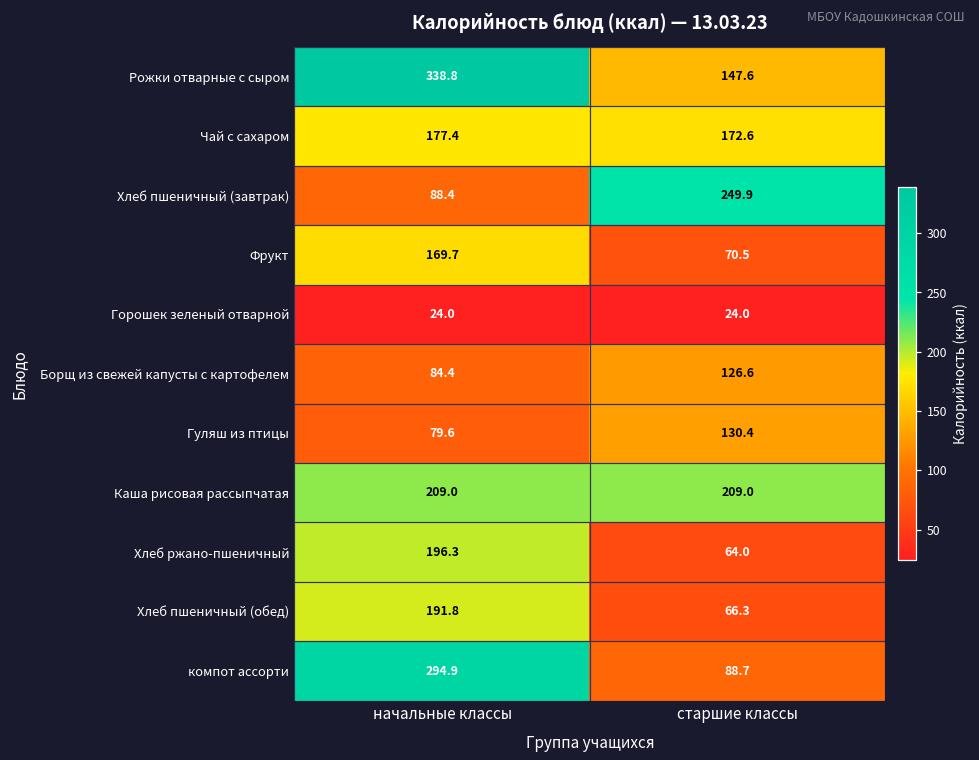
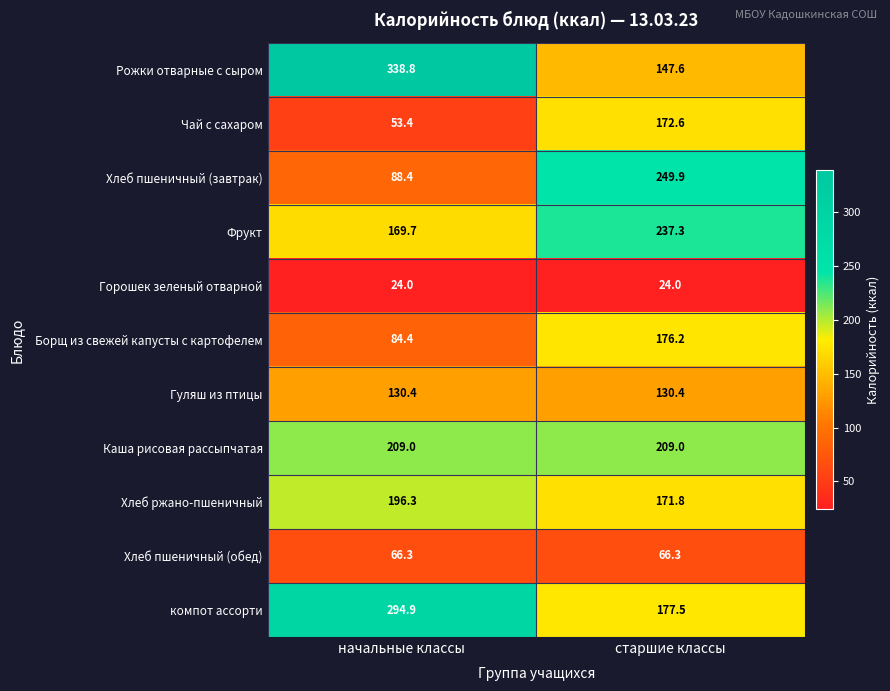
  {
    "Рожки отварные с сыром": {
      "начальные классы": 338.8,
      "старшие классы": 147.6
    },
    "Чай с сахаром": {
-     "начальные классы": 177.4,
+     "начальные классы": 53.4,
      "старшие классы": 172.6
    },
    "Хлеб пшеничный (завтрак)": {
      "начальные классы": 88.4,
      "старшие классы": 249.9
    },
    "Фрукт": {
      "начальные классы": 169.7,
-     "старшие классы": 70.5
+     "старшие классы": 237.3
    },
    "Горошек зеленый отварной": {
      "начальные классы": 24.0,
      "старшие классы": 24.0
    },
    "Борщ из свежей капусты с картофелем": {
      "начальные классы": 84.4,
-     "старшие классы": 126.6
+     "старшие классы": 176.2
    },
    "Гуляш из птицы": {
-     "начальные классы": 79.6,
+     "начальные классы": 130.4,
      "старшие классы": 130.4
    },
    "Каша рисовая рассыпчатая": {
      "начальные классы": 209.0,
      "старшие классы": 209.0
    },
    "Хлеб ржано-пшеничный": {
      "начальные классы": 196.3,
-     "старшие классы": 64.0
+     "старшие классы": 171.8
    },
    "Хлеб пшеничный (обед)": {
-     "начальные классы": 191.8,
+     "начальные классы": 66.3,
      "старшие классы": 66.3
    },
    "компот ассорти": {
      "начальные классы": 294.9,
-     "старшие классы": 88.7
+     "старшие классы": 177.5
    }
  }
